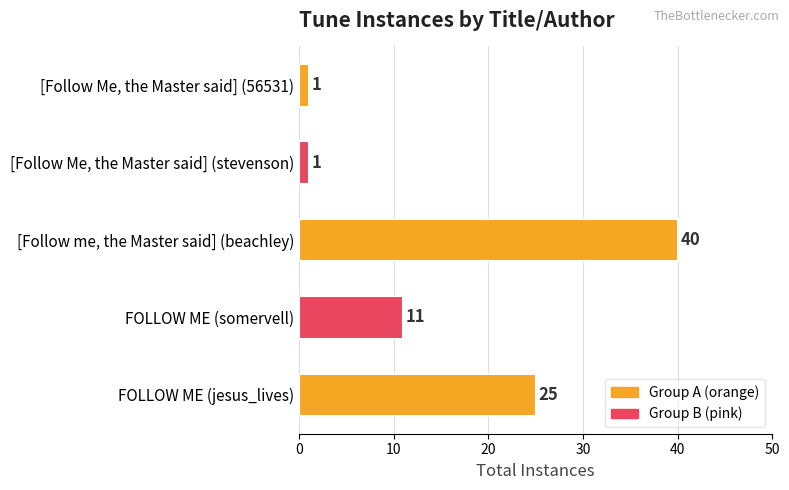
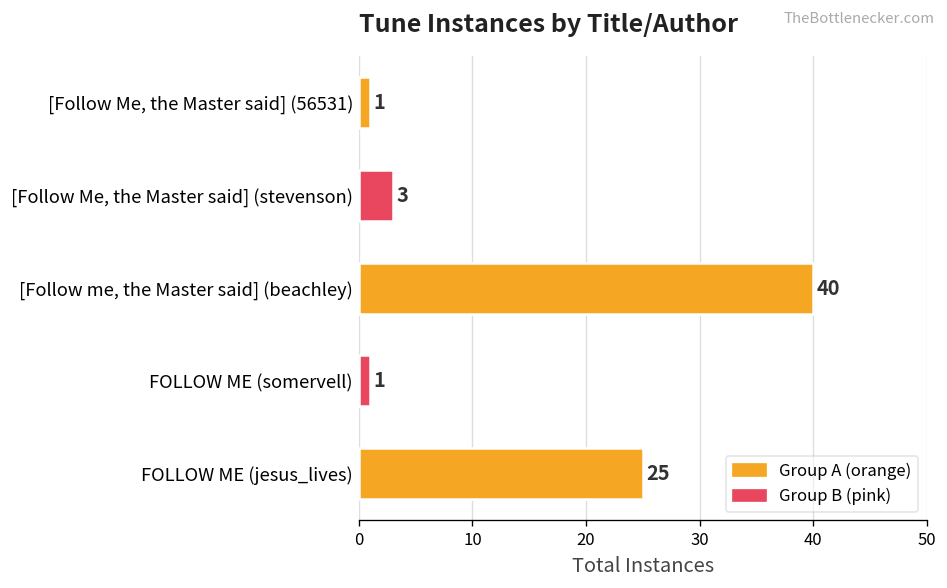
  {
    "[Follow Me, the Master said] (56531)": 1,
-   "[Follow Me, the Master said] (stevenson)": 1,
+   "[Follow Me, the Master said] (stevenson)": 3,
    "[Follow me, the Master said] (beachley)": 40,
-   "FOLLOW ME (somervell)": 11,
+   "FOLLOW ME (somervell)": 1,
    "FOLLOW ME (jesus_lives)": 25
  }
